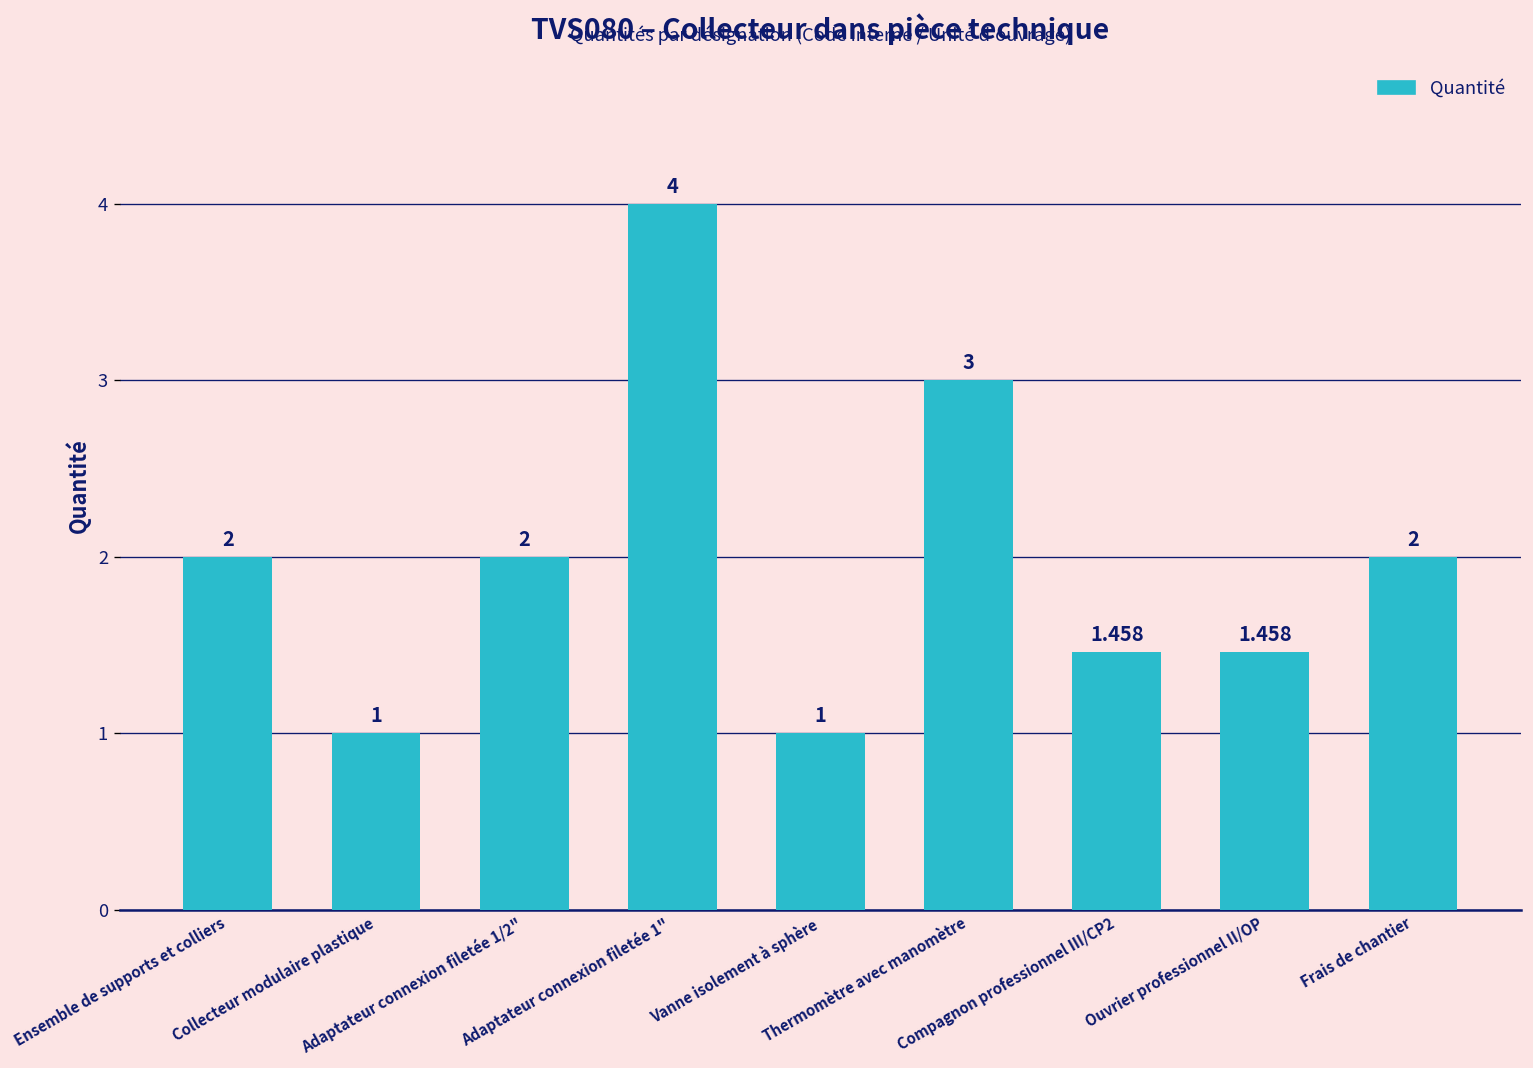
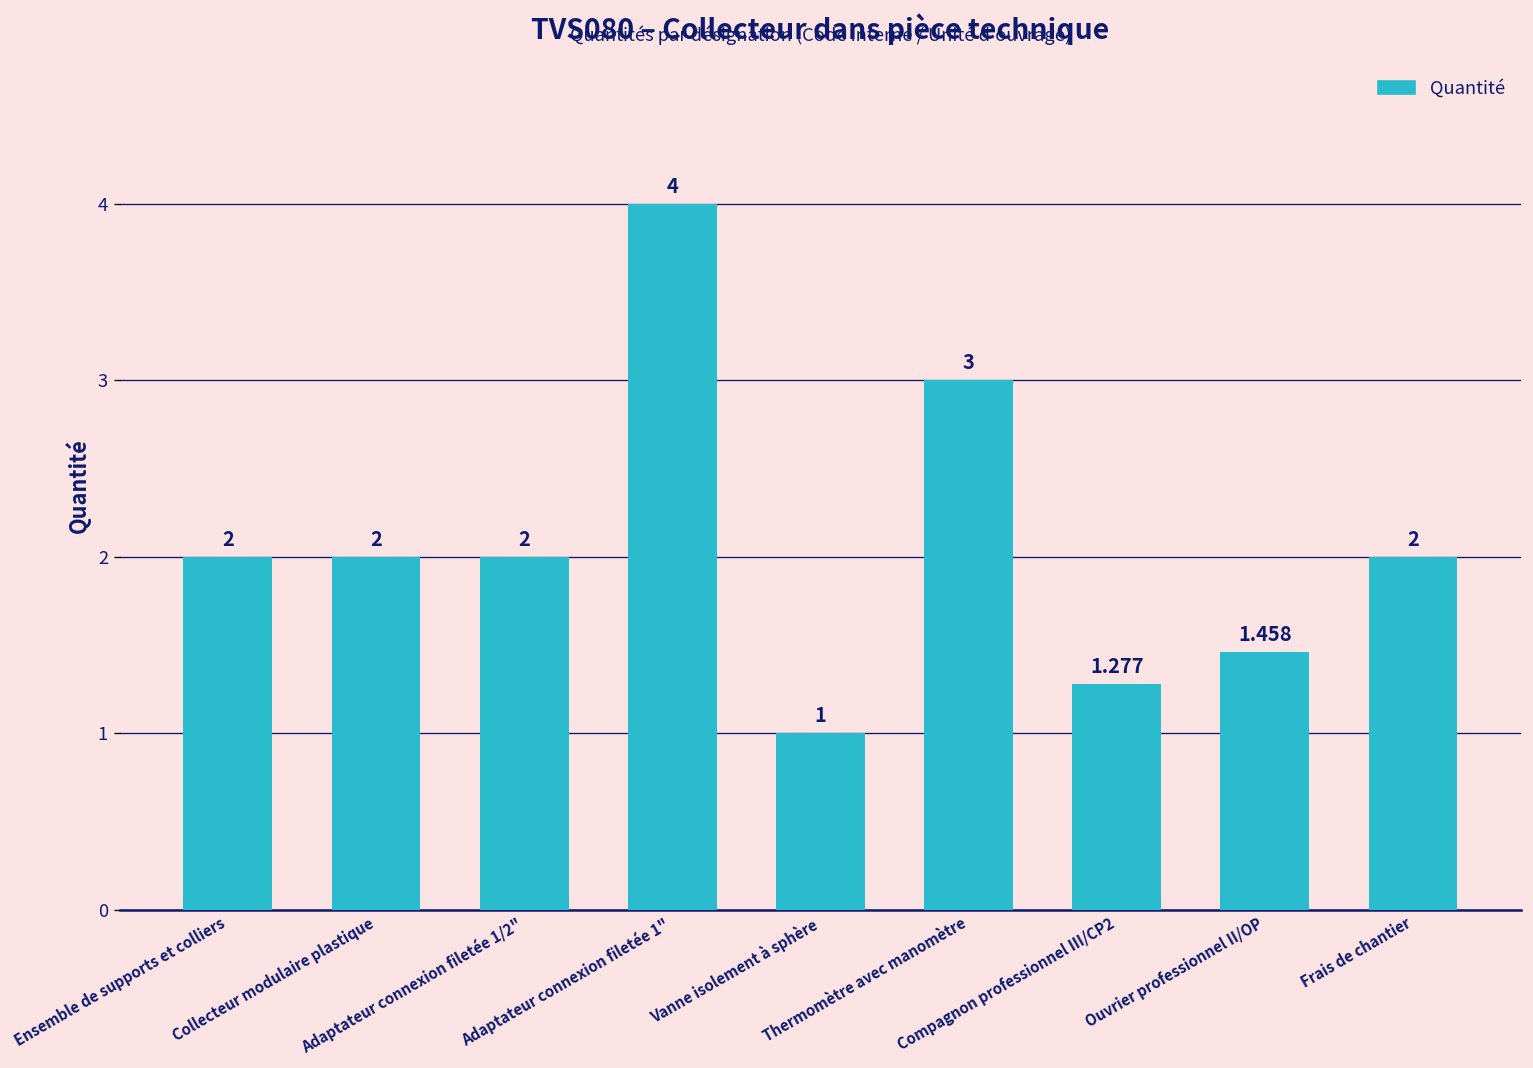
  {
    "Ensemble de supports et colliers": 2,
-   "Collecteur modulaire plastique": 1,
+   "Collecteur modulaire plastique": 2,
    "Adaptateur connexion filetée 1/2\"": 2,
    "Adaptateur connexion filetée 1\"": 4,
    "Vanne isolement à sphère": 1,
    "Thermomètre avec manomètre": 3,
-   "Compagnon professionnel III/CP2": 1.458,
+   "Compagnon professionnel III/CP2": 1.277,
    "Ouvrier professionnel II/OP": 1.458,
    "Frais de chantier": 2
  }
